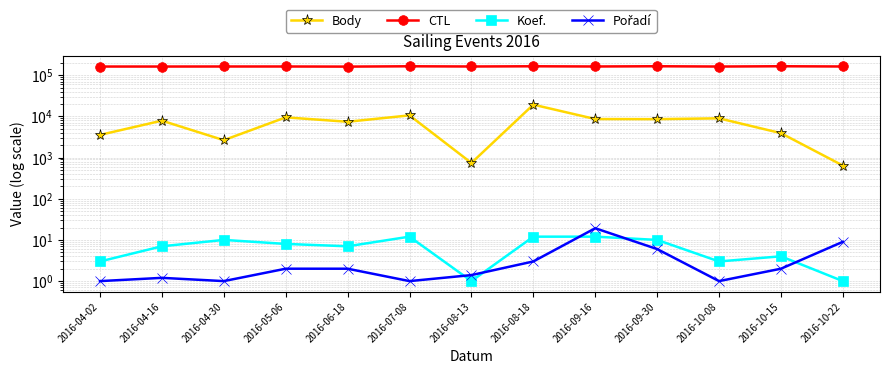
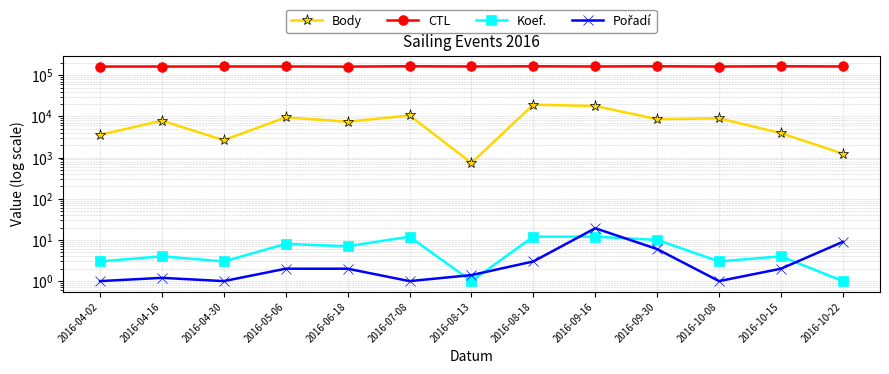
  {
    "Body": {
      "2016-04-02": 4000,
      "2016-04-16": 8000,
      "2016-04-30": 3000,
      "2016-05-06": 9000,
      "2016-06-18": 7000,
      "2016-07-08": 11000,
      "2016-08-13": 700,
      "2016-08-18": 20000,
-     "2016-09-16": 9000,
+     "2016-09-16": 18000,
      "2016-09-30": 9000,
      "2016-10-08": 9000,
      "2016-10-15": 4000,
-     "2016-10-22": 600
+     "2016-10-22": 1200
    },
    "CTL": {
      "2016-04-02": 160000,
      "2016-04-16": 160000,
      "2016-04-30": 160000,
      "2016-05-06": 160000,
      "2016-06-18": 160000,
      "2016-07-08": 160000,
      "2016-08-13": 160000,
      "2016-08-18": 160000,
      "2016-09-16": 160000,
      "2016-09-30": 160000,
      "2016-10-08": 160000,
      "2016-10-15": 160000,
      "2016-10-22": 160000
    },
    "Koef.": {
      "2016-04-02": 3,
-     "2016-04-16": 7,
-     "2016-04-30": 10,
+     "2016-04-16": 4,
+     "2016-04-30": 3,
      "2016-05-06": 8,
      "2016-06-18": 7,
      "2016-07-08": 12,
      "2016-08-13": 1,
      "2016-08-18": 12,
      "2016-09-16": 12,
      "2016-09-30": 10,
      "2016-10-08": 3,
      "2016-10-15": 4,
      "2016-10-22": 1
    },
    "Pořadí": {
      "2016-04-02": 1,
      "2016-04-16": 1.2,
      "2016-04-30": 1,
      "2016-05-06": 2,
      "2016-06-18": 2,
      "2016-07-08": 1,
      "2016-08-13": 1.4,
      "2016-08-18": 3,
      "2016-09-16": 20,
      "2016-09-30": 6,
      "2016-10-08": 1,
      "2016-10-15": 2,
      "2016-10-22": 9
    }
  }
